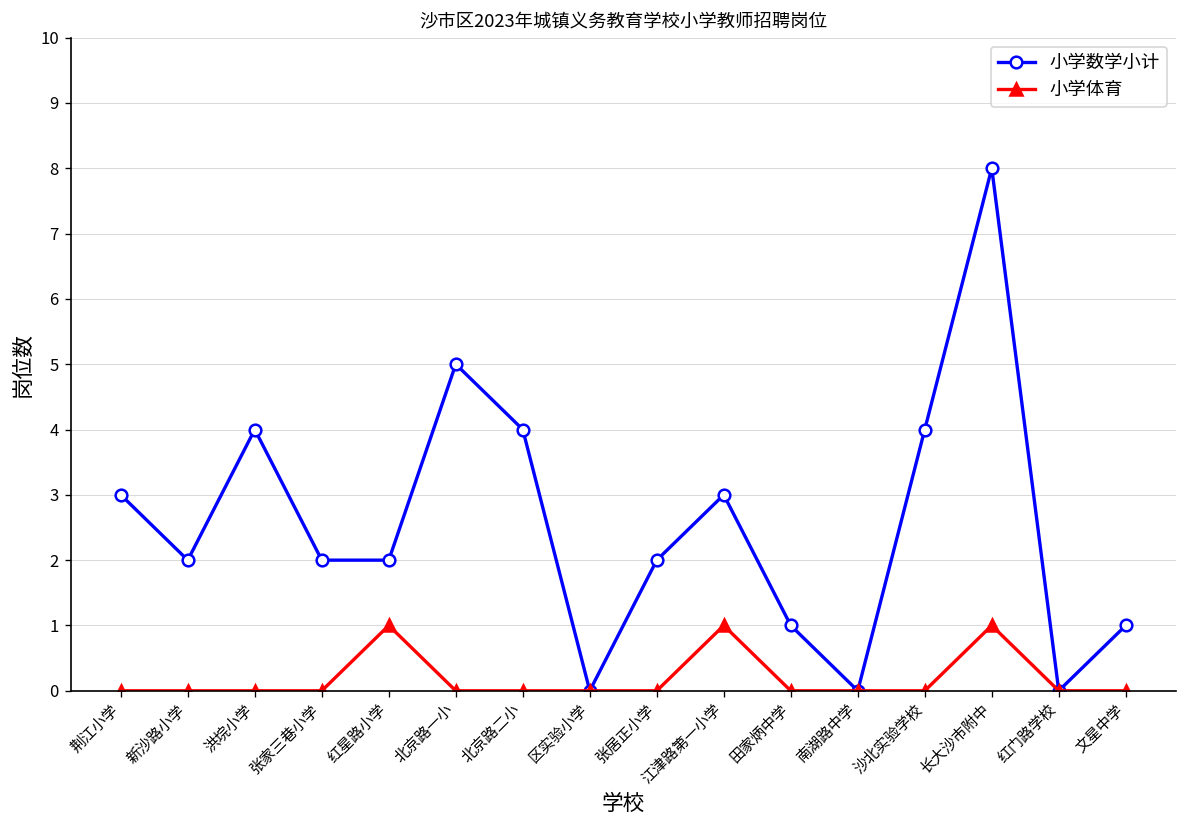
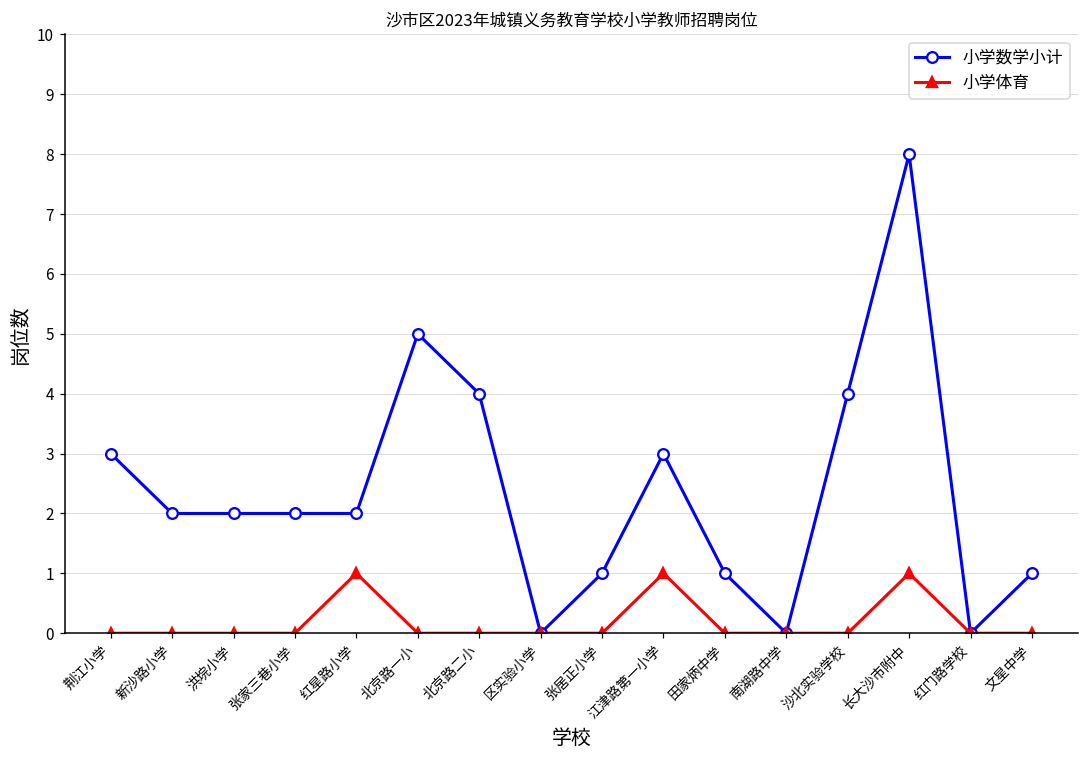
  {
    "小学数学小计": {
      "荆江小学": 3,
      "新沙路小学": 2,
-     "洪垸小学": 4,
+     "洪垸小学": 2,
      "张家三巷小学": 2,
      "红星路小学": 2,
      "北京路一小": 5,
      "北京路二小": 4,
-     "张居正小学": 2,
+     "张居正小学": 1,
      "江津路第一小学": 3,
      "田家炳中学": 1,
      "沙北实验学校": 4,
      "长大沙市附中": 8,
      "文星中学": 1
    },
    "小学体育": {
      "荆江小学": 0,
      "新沙路小学": 0,
      "洪垸小学": 0,
      "张家三巷小学": 0,
      "红星路小学": 1,
      "北京路一小": 0,
      "北京路二小": 0,
      "张居正小学": 0,
      "江津路第一小学": 1,
      "田家炳中学": 0,
      "沙北实验学校": 0,
      "长大沙市附中": 1,
      "文星中学": 0
    }
  }
